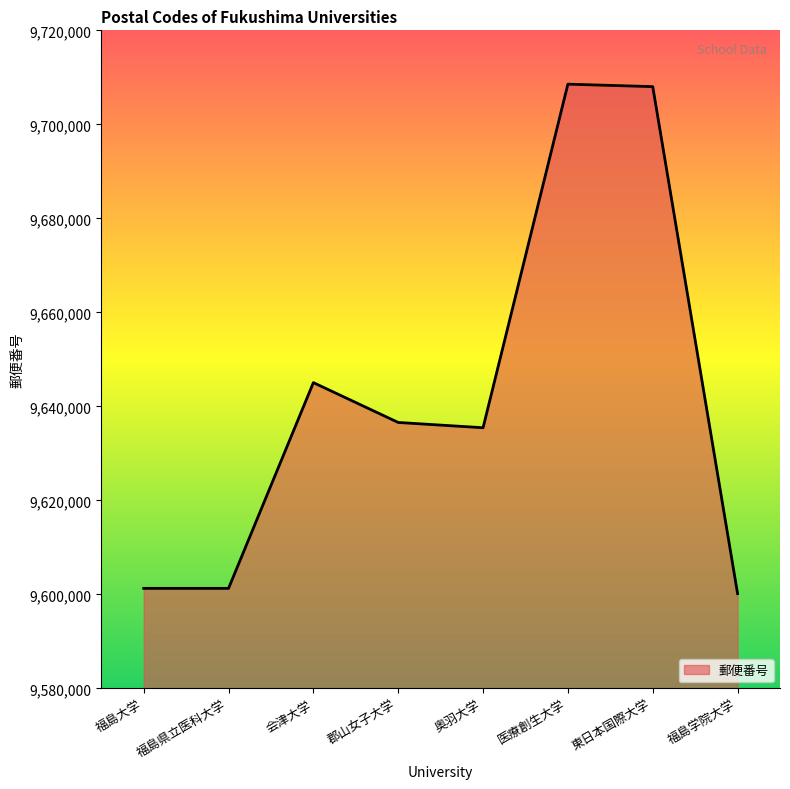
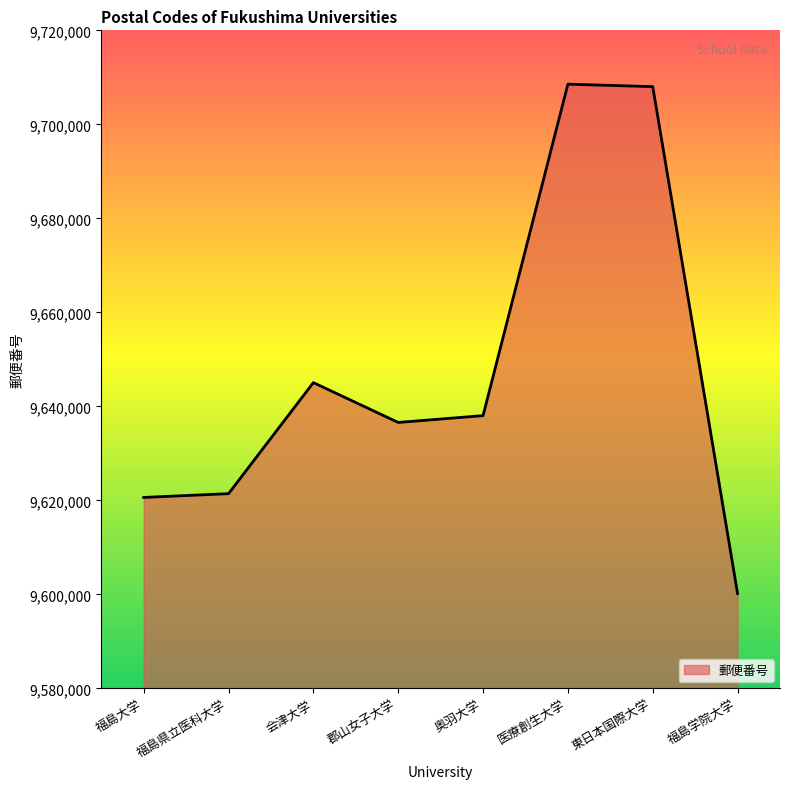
  {
-   "福島大学": "9,601,000",
-   "福島県立医科大学": "9,601,000",
+   "福島大学": "9,621,000",
+   "福島県立医科大学": "9,621,000",
    "会津大学": "9,645,000",
    "郡山女子大学": "9,637,000",
-   "奥羽大学": "9,635,000",
+   "奥羽大学": "9,638,000",
    "医療創生大学": "9,709,000",
    "東日本国際大学": "9,708,000",
    "福島学院大学": "9,600,000"
  }
